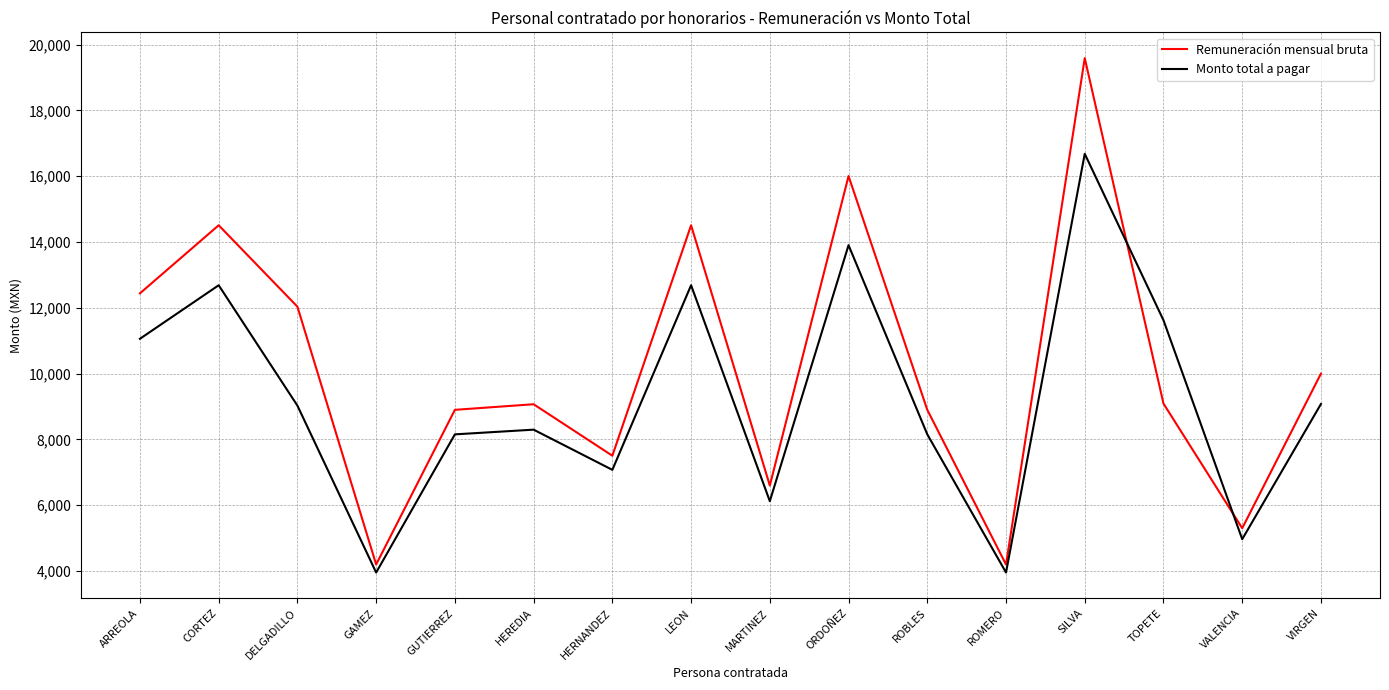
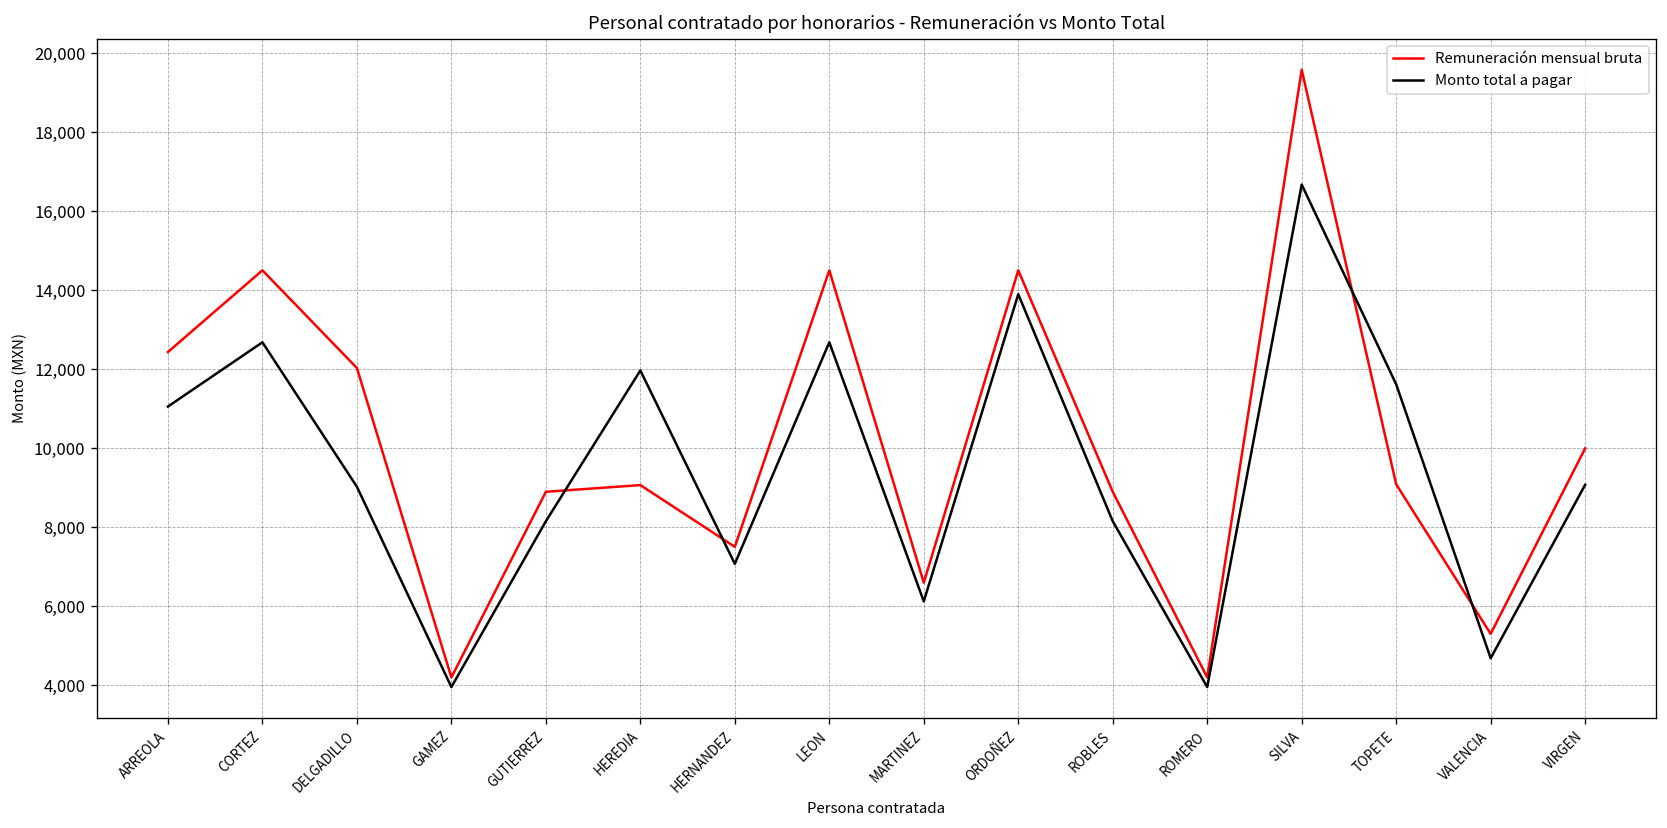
  {
    "Remuneración mensual bruta": {
      "ARREOLA": "12,400",
      "CORTEZ": "14,500",
      "DELGADILLO": "12,000",
      "GAMEZ": "4,200",
      "GUTIERREZ": "8,900",
      "HEREDIA": "9,100",
      "HERNANDEZ": "7,500",
      "LEON": "14,500",
      "MARTINEZ": "6,600",
-     "ORDOÑEZ": "16,000",
+     "ORDOÑEZ": "14,500",
      "ROBLES": "8,900",
      "ROMERO": "4,200",
      "SILVA": "19,600",
      "TOPETE": "9,100",
      "VALENCIA": "5,300",
      "VIRGEN": "10,000"
    },
    "Monto total a pagar": {
      "ARREOLA": "11,100",
      "CORTEZ": "12,700",
      "DELGADILLO": "9,000",
      "GAMEZ": "4,000",
      "GUTIERREZ": "8,200",
-     "HEREDIA": "8,300",
+     "HEREDIA": "12,000",
      "HERNANDEZ": "7,100",
      "LEON": "12,700",
      "MARTINEZ": "6,100",
      "ORDOÑEZ": "13,900",
      "ROBLES": "8,200",
      "ROMERO": "4,000",
      "SILVA": "16,700",
      "TOPETE": "11,600",
-     "VALENCIA": "5,000",
+     "VALENCIA": "4,700",
      "VIRGEN": "9,100"
    }
  }
